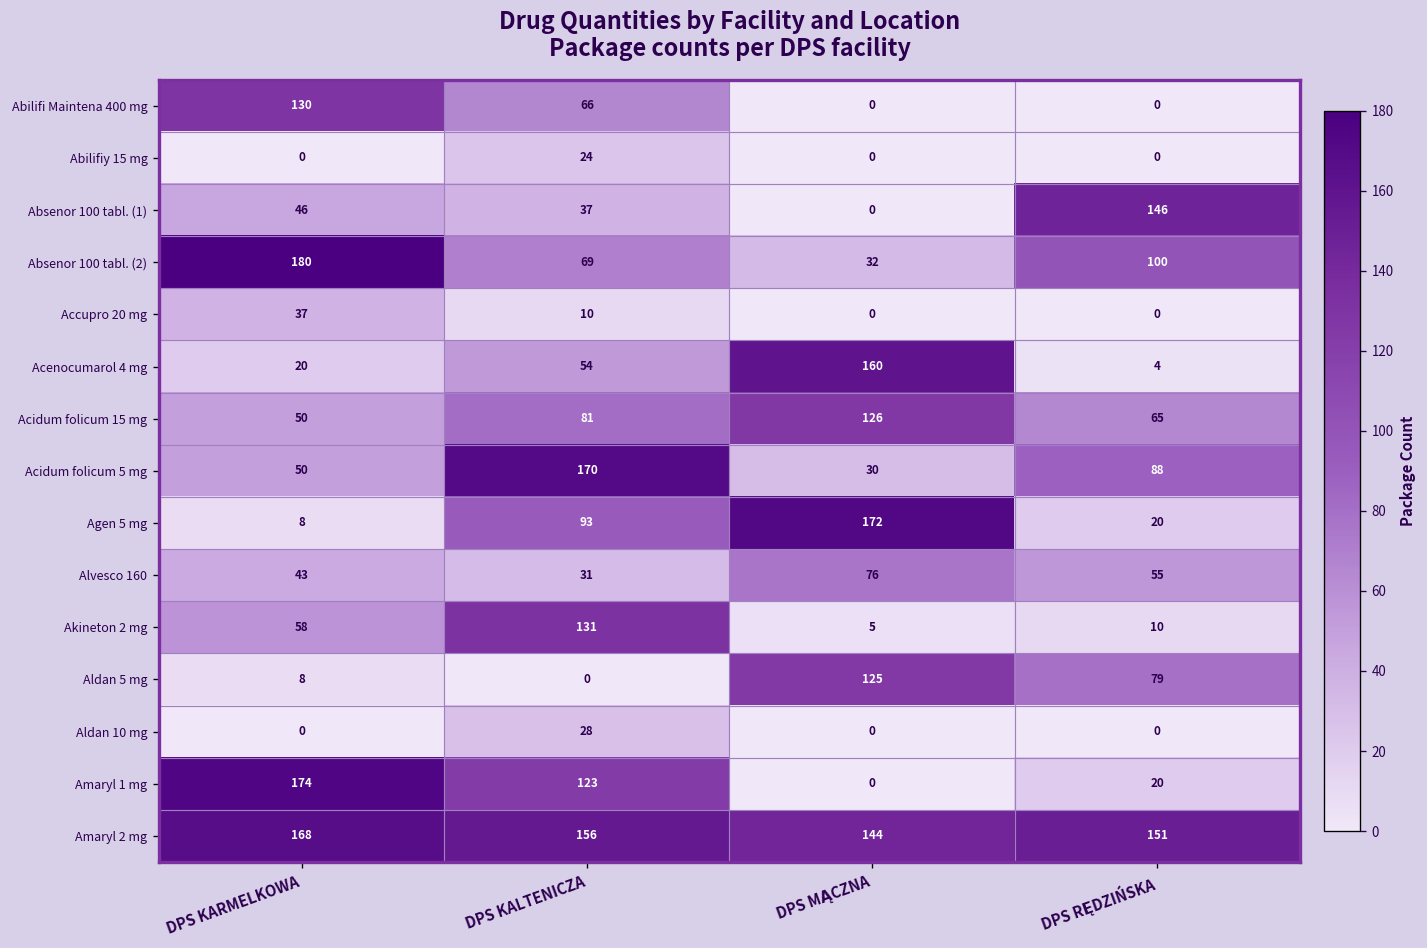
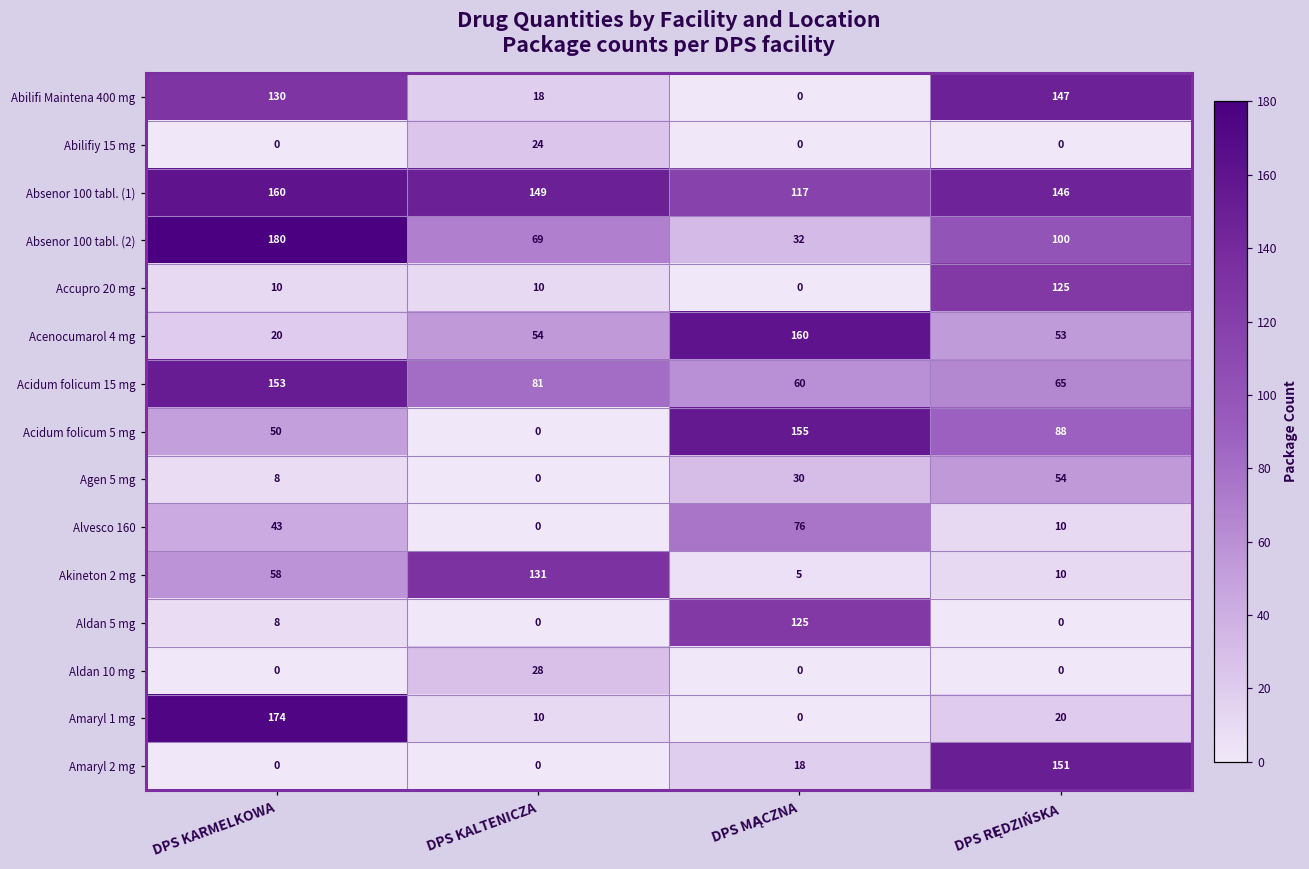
  {
    "Abilifi Maintena 400 mg": {
      "DPS KARMELKOWA": 130,
-     "DPS KALTENICZA": 66,
+     "DPS KALTENICZA": 18,
      "DPS MĄCZNA": 0,
-     "DPS RĘDZIŃSKA": 0
+     "DPS RĘDZIŃSKA": 147
    },
    "Abilifiy 15 mg": {
      "DPS KARMELKOWA": 0,
      "DPS KALTENICZA": 24,
      "DPS MĄCZNA": 0,
      "DPS RĘDZIŃSKA": 0
    },
    "Absenor 100 tabl. (1)": {
-     "DPS KARMELKOWA": 46,
-     "DPS KALTENICZA": 37,
-     "DPS MĄCZNA": 0,
+     "DPS KARMELKOWA": 160,
+     "DPS KALTENICZA": 149,
+     "DPS MĄCZNA": 117,
      "DPS RĘDZIŃSKA": 146
    },
    "Absenor 100 tabl. (2)": {
      "DPS KARMELKOWA": 180,
      "DPS KALTENICZA": 69,
      "DPS MĄCZNA": 32,
      "DPS RĘDZIŃSKA": 100
    },
    "Accupro 20 mg": {
-     "DPS KARMELKOWA": 37,
+     "DPS KARMELKOWA": 10,
      "DPS KALTENICZA": 10,
      "DPS MĄCZNA": 0,
-     "DPS RĘDZIŃSKA": 0
+     "DPS RĘDZIŃSKA": 125
    },
    "Acenocumarol 4 mg": {
      "DPS KARMELKOWA": 20,
      "DPS KALTENICZA": 54,
      "DPS MĄCZNA": 160,
-     "DPS RĘDZIŃSKA": 4
+     "DPS RĘDZIŃSKA": 53
    },
    "Acidum folicum 15 mg": {
-     "DPS KARMELKOWA": 50,
+     "DPS KARMELKOWA": 153,
      "DPS KALTENICZA": 81,
-     "DPS MĄCZNA": 126,
+     "DPS MĄCZNA": 60,
      "DPS RĘDZIŃSKA": 65
    },
    "Acidum folicum 5 mg": {
      "DPS KARMELKOWA": 50,
-     "DPS KALTENICZA": 170,
-     "DPS MĄCZNA": 30,
+     "DPS KALTENICZA": 0,
+     "DPS MĄCZNA": 155,
      "DPS RĘDZIŃSKA": 88
    },
    "Agen 5 mg": {
      "DPS KARMELKOWA": 8,
-     "DPS KALTENICZA": 93,
-     "DPS MĄCZNA": 172,
-     "DPS RĘDZIŃSKA": 20
+     "DPS KALTENICZA": 0,
+     "DPS MĄCZNA": 30,
+     "DPS RĘDZIŃSKA": 54
    },
    "Alvesco 160": {
      "DPS KARMELKOWA": 43,
-     "DPS KALTENICZA": 31,
+     "DPS KALTENICZA": 0,
      "DPS MĄCZNA": 76,
-     "DPS RĘDZIŃSKA": 55
+     "DPS RĘDZIŃSKA": 10
    },
    "Akineton 2 mg": {
      "DPS KARMELKOWA": 58,
      "DPS KALTENICZA": 131,
      "DPS MĄCZNA": 5,
      "DPS RĘDZIŃSKA": 10
    },
    "Aldan 5 mg": {
      "DPS KARMELKOWA": 8,
      "DPS KALTENICZA": 0,
      "DPS MĄCZNA": 125,
-     "DPS RĘDZIŃSKA": 79
+     "DPS RĘDZIŃSKA": 0
    },
    "Aldan 10 mg": {
      "DPS KARMELKOWA": 0,
      "DPS KALTENICZA": 28,
      "DPS MĄCZNA": 0,
      "DPS RĘDZIŃSKA": 0
    },
    "Amaryl 1 mg": {
      "DPS KARMELKOWA": 174,
-     "DPS KALTENICZA": 123,
+     "DPS KALTENICZA": 10,
      "DPS MĄCZNA": 0,
      "DPS RĘDZIŃSKA": 20
    },
    "Amaryl 2 mg": {
-     "DPS KARMELKOWA": 168,
-     "DPS KALTENICZA": 156,
-     "DPS MĄCZNA": 144,
+     "DPS KARMELKOWA": 0,
+     "DPS KALTENICZA": 0,
+     "DPS MĄCZNA": 18,
      "DPS RĘDZIŃSKA": 151
    }
  }
